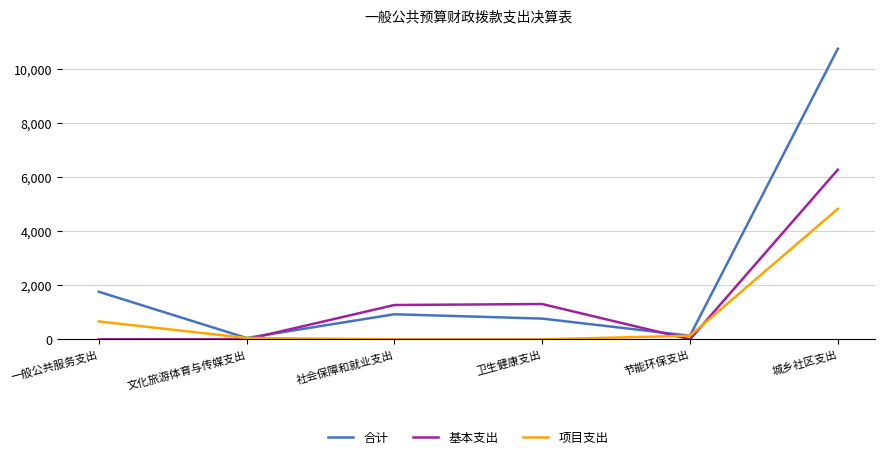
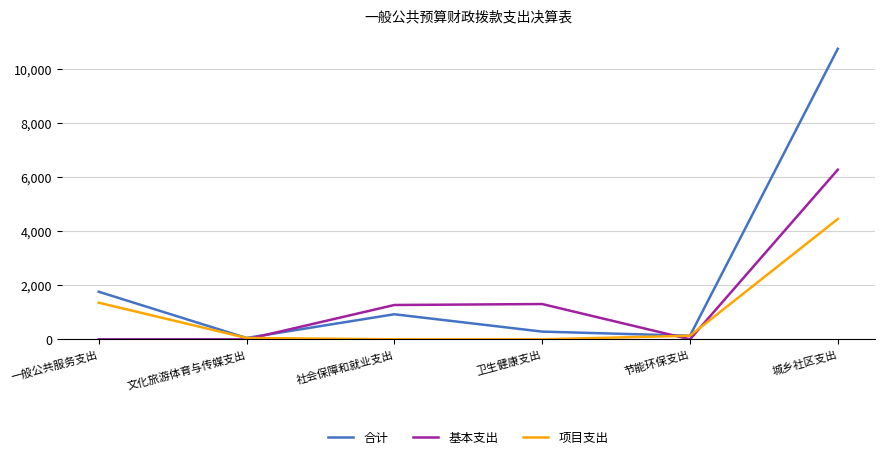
  {
    "合计": {
      "一般公共服务支出": "1,800",
      "社会保障和就业支出": "900",
-     "卫生健康支出": "800",
+     "卫生健康支出": "300",
      "城乡社区支出": "10,800"
    },
    "基本支出": {
      "一般公共服务支出": "0",
      "社会保障和就业支出": "1,300",
      "卫生健康支出": "1,300",
      "节能环保支出": "0",
      "城乡社区支出": "6,300"
    },
    "项目支出": {
-     "一般公共服务支出": "700",
+     "一般公共服务支出": "1,400",
      "社会保障和就业支出": "0",
      "卫生健康支出": "0",
-     "城乡社区支出": "4,800"
+     "城乡社区支出": "4,500"
    }
  }
